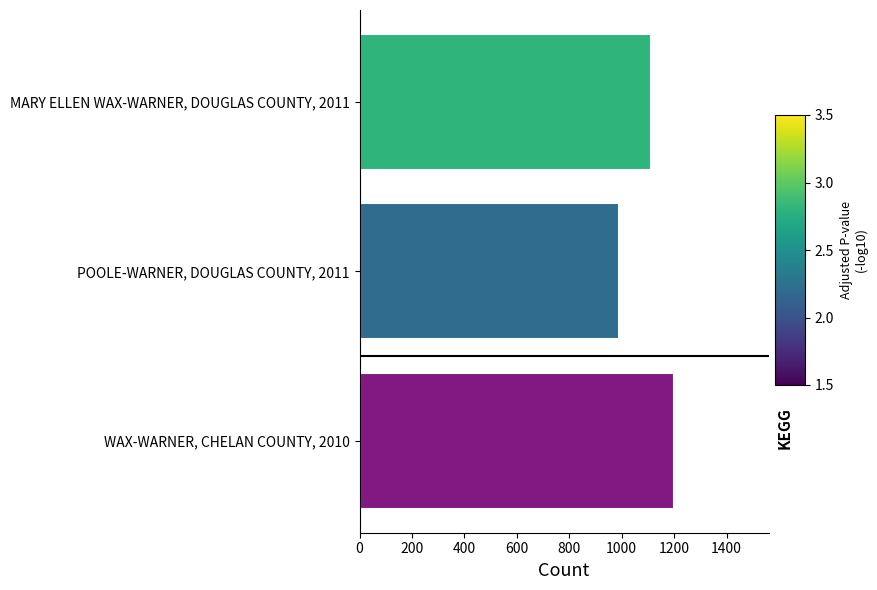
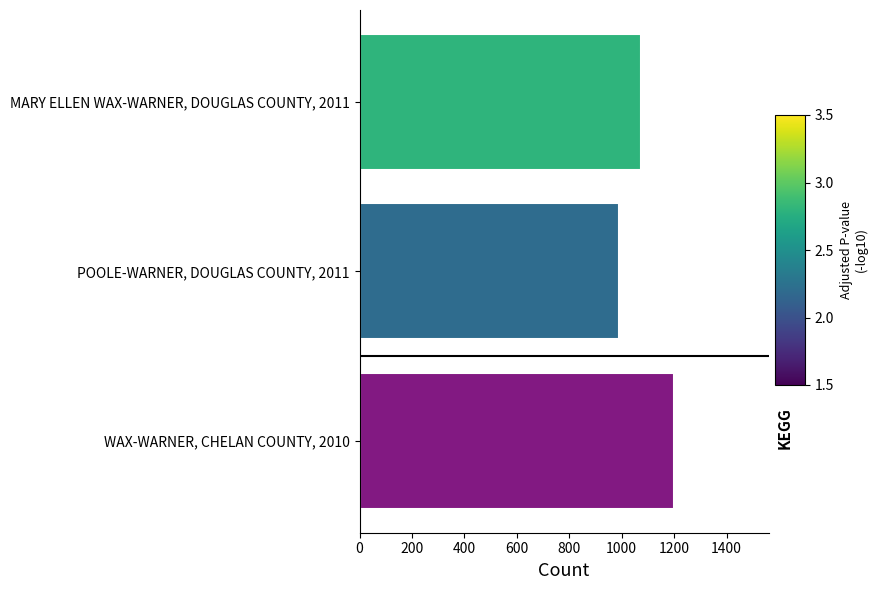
  {
-   "MARY ELLEN WAX-WARNER, DOUGLAS COUNTY, 2011": 1110,
+   "MARY ELLEN WAX-WARNER, DOUGLAS COUNTY, 2011": 1070,
    "POOLE-WARNER, DOUGLAS COUNTY, 2011": 990,
    "WAX-WARNER, CHELAN COUNTY, 2010": 1200
  }
